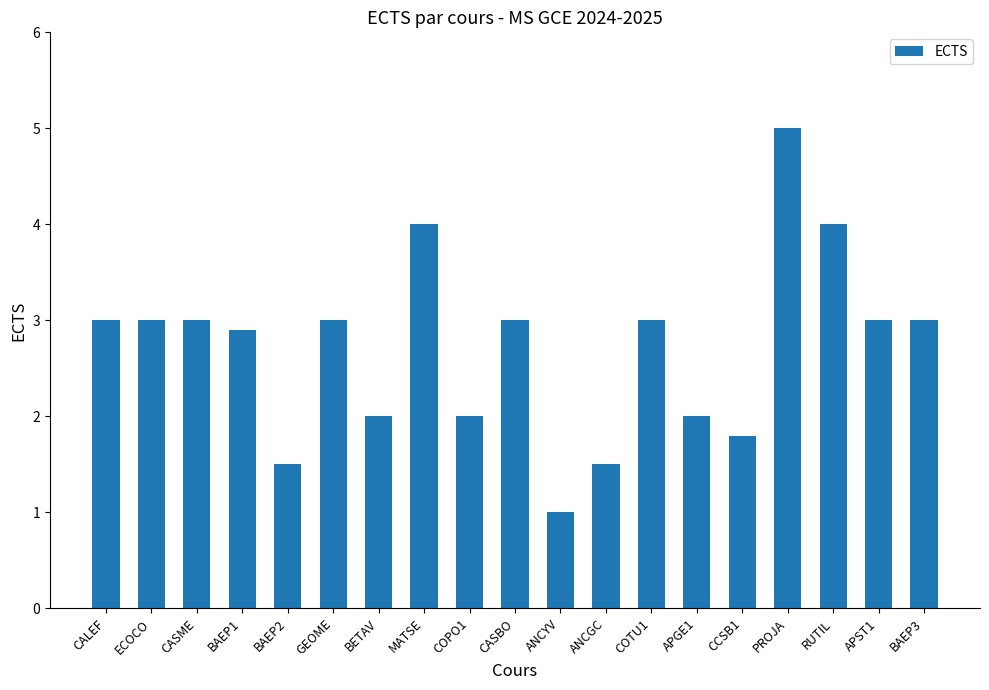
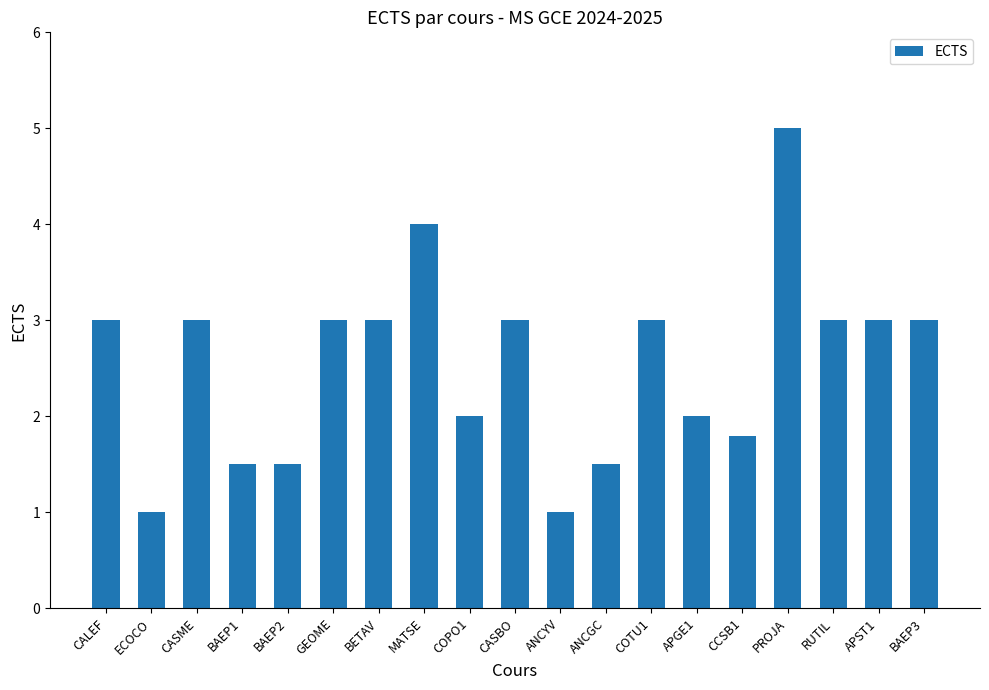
  {
    "CALEF": 3.0,
-   "ECOCO": 3,
+   "ECOCO": 1,
    "CASME": 3.0,
-   "BAEP1": 2.9,
+   "BAEP1": 1.5,
    "BAEP2": 1.5,
    "GEOME": 3.0,
-   "BETAV": 2,
+   "BETAV": 3,
    "MATSE": 4.0,
    "COPO1": 2.0,
    "CASBO": 3.0,
    "ANCYV": 1.0,
    "ANCGC": 1.5,
    "COTU1": 3.0,
    "APGE1": 2.0,
    "CCSB1": 1.8,
    "PROJA": 5.0,
-   "RUTIL": 4,
+   "RUTIL": 3,
    "APST1": 3.0,
    "BAEP3": 3.0
  }
